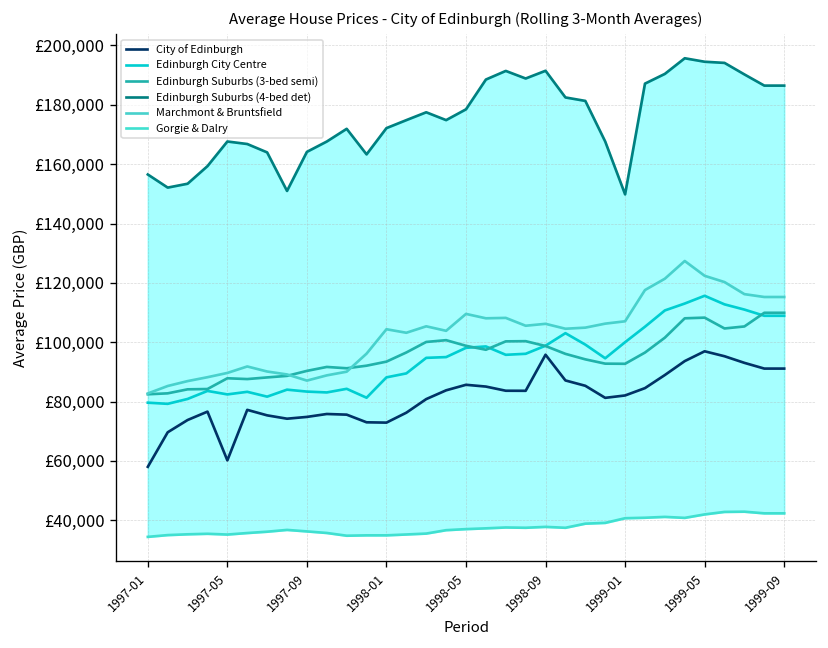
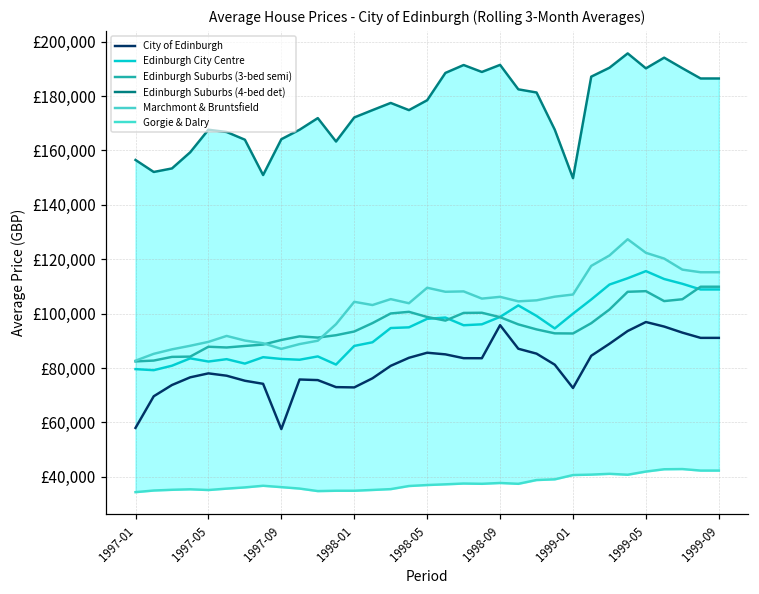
  {
    "City of Edinburgh": {
      "1997-01": "£58,000",
-     "1997-05": "£60,000",
-     "1997-09": "£75,000",
+     "1997-05": "£78,000",
+     "1997-09": "£58,000",
      "1998-01": "£73,000",
      "1998-05": "£86,000",
      "1998-09": "£96,000",
-     "1999-01": "£82,000",
+     "1999-01": "£73,000",
      "1999-05": "£97,000",
      "1999-09": "£91,000"
    },
    "Edinburgh Suburbs (4-bed det)": {
      "1997-01": "£157,000",
      "1997-05": "£168,000",
      "1997-09": "£164,000",
      "1998-01": "£172,000",
      "1998-05": "£178,000",
      "1998-09": "£191,000",
      "1999-01": "£150,000",
-     "1999-05": "£195,000",
+     "1999-05": "£190,000",
      "1999-09": "£186,000"
    }
  }
